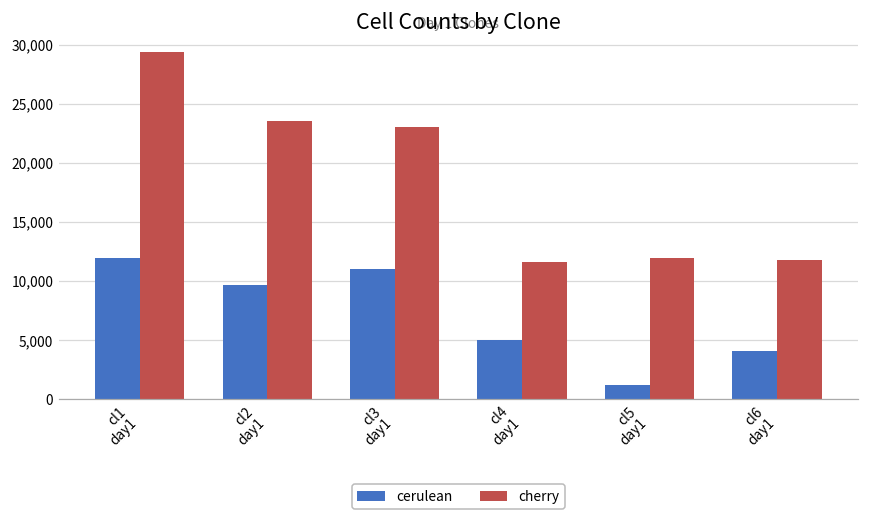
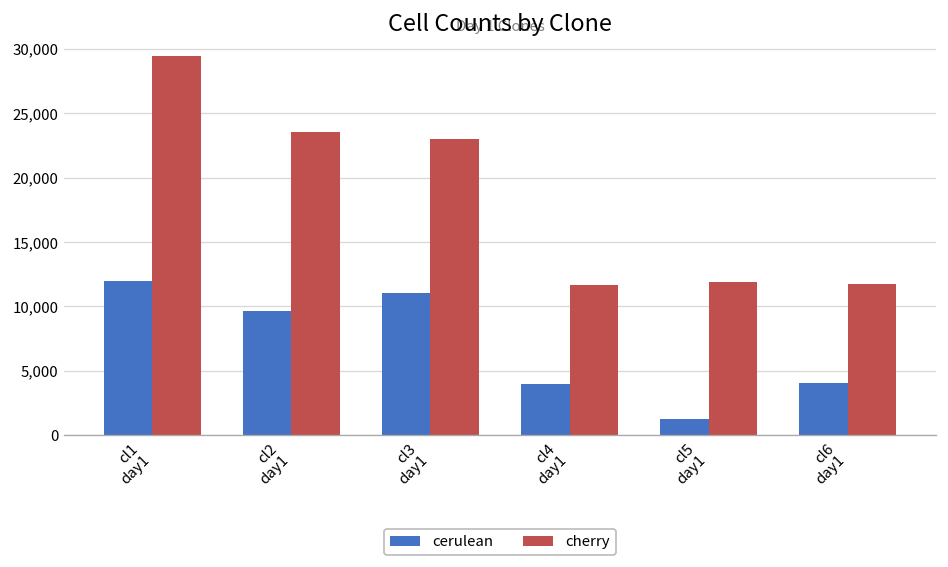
  {
    "cerulean": {
      "cl1 day1": "12,000",
      "cl2 day1": "9,600",
      "cl3 day1": "11,000",
-     "cl4 day1": "5,000",
+     "cl4 day1": "4,000",
      "cl5 day1": "1,200",
      "cl6 day1": "4,100"
    },
    "cherry": {
      "cl1 day1": "29,400",
      "cl2 day1": "23,500",
      "cl3 day1": "23,000",
      "cl4 day1": "11,600",
      "cl5 day1": "11,900",
      "cl6 day1": "11,700"
    }
  }
